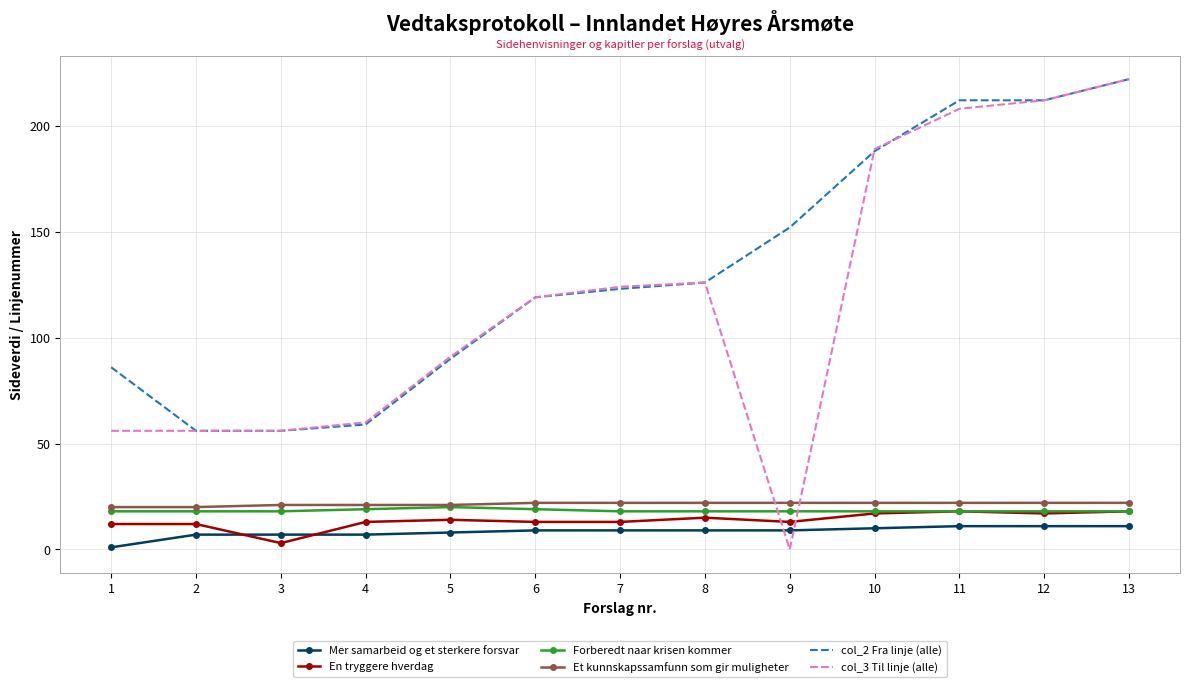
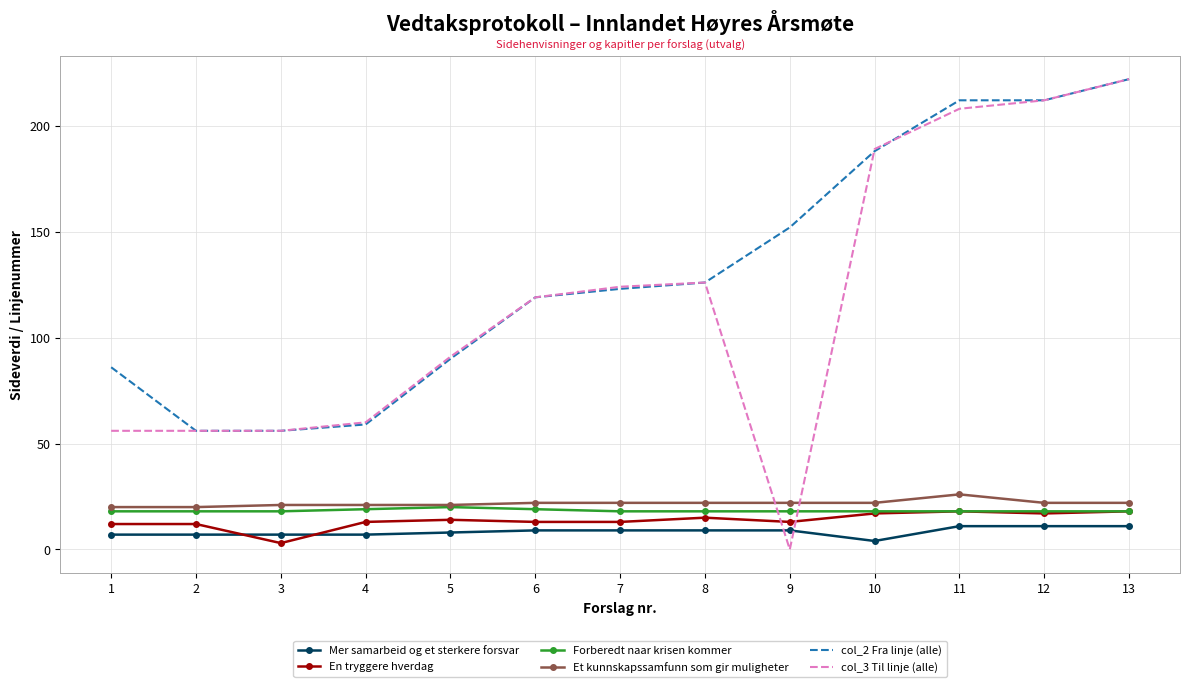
  {
    "Mer samarbeid og et sterkere forsvar": {
-     "1": 1,
+     "1": 7,
      "2": 7,
      "3": 7,
      "4": 7,
      "5": 8,
      "6": 9,
      "7": 9,
      "8": 9,
      "9": 9,
-     "10": 10,
+     "10": 4,
      "11": 11,
      "12": 11,
      "13": 11
    },
    "En tryggere hverdag": {
      "1": 12,
      "2": 12,
      "3": 3,
      "4": 13,
      "5": 14,
      "6": 13,
      "7": 13,
      "8": 15,
      "9": 13
    },
    "Forberedt naar krisen kommer": {
      "1": 18,
      "2": 18,
      "3": 18,
      "4": 19,
      "6": 19,
      "7": 18,
      "8": 18,
      "9": 18
    },
    "Et kunnskapssamfunn som gir muligheter": {
      "1": 20,
      "2": 20,
      "3": 21,
      "4": 21,
      "6": 22,
      "7": 22,
      "8": 22,
      "9": 22,
      "10": 22,
-     "11": 22,
+     "11": 26,
      "12": 22,
      "13": 22
    },
    "col_2 Fra linje (alle)": {
      "1": 86,
      "9": 152,
      "11": 212
    },
    "col_3 Til linje (alle)": {
      "1": 56,
      "9": 0,
      "11": 208
    }
  }
